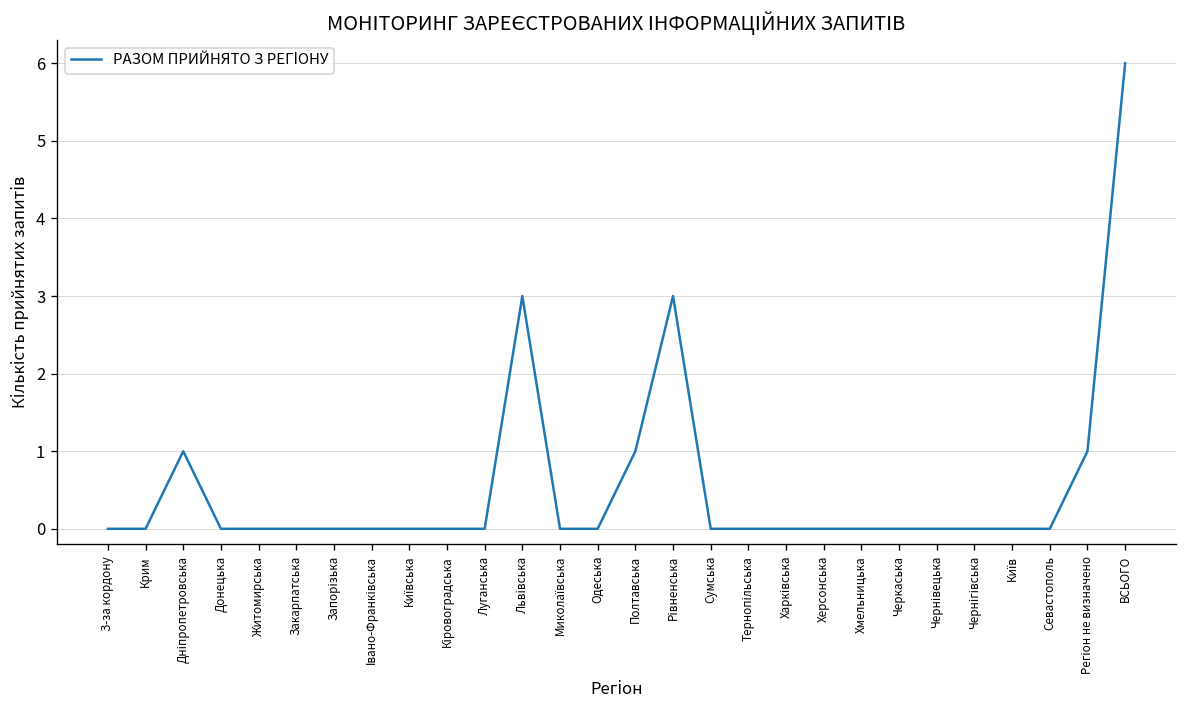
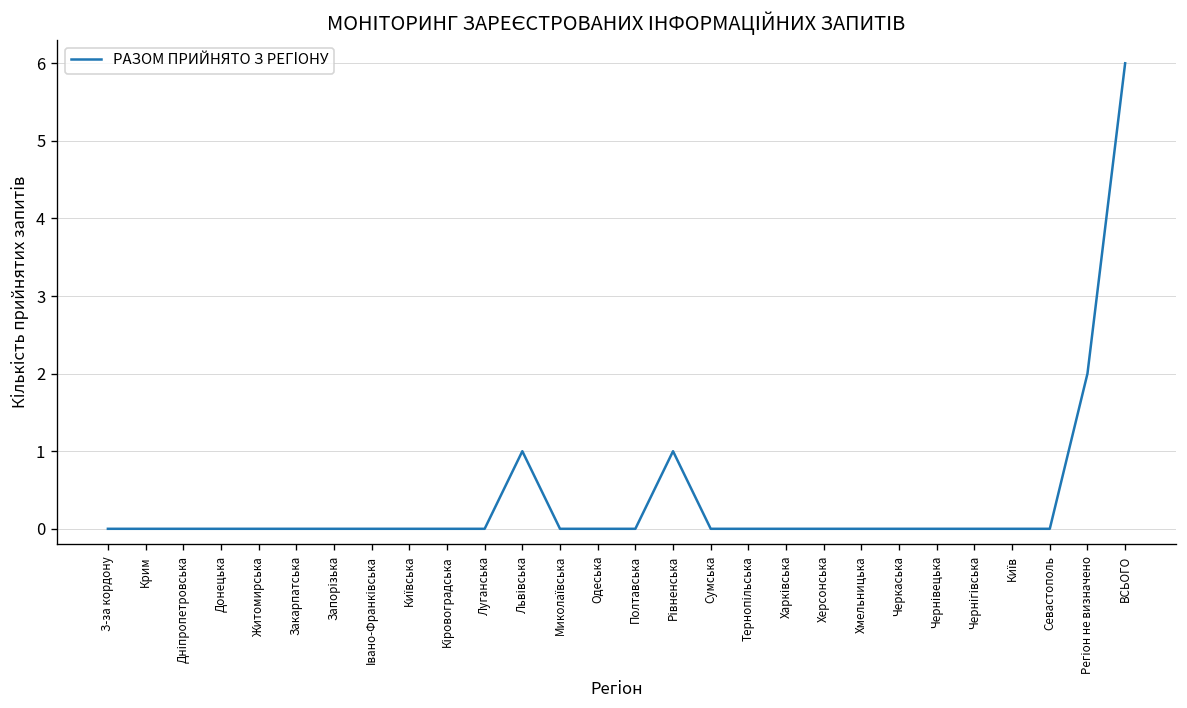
  {
    "З-за кордону": 0,
    "Крим": 0,
-   "Дніпропетровська": 1,
+   "Дніпропетровська": 0,
    "Донецька": 0,
    "Житомирська": 0,
    "Закарпатська": 0,
    "Запорізька": 0,
    "Івано-Франківська": 0,
    "Київська": 0,
    "Кіровоградська": 0,
    "Луганська": 0,
-   "Львівська": 3,
+   "Львівська": 1,
    "Миколаївська": 0,
    "Одеська": 0,
-   "Полтавська": 1,
-   "Рівненська": 3,
+   "Полтавська": 0,
+   "Рівненська": 1,
    "Сумська": 0,
    "Тернопільська": 0,
    "Харківська": 0,
    "Херсонська": 0,
    "Хмельницька": 0,
    "Черкаська": 0,
    "Чернівецька": 0,
    "Чернігівська": 0,
    "Київ": 0,
    "Севастополь": 0,
-   "Регіон не визначено": 1,
+   "Регіон не визначено": 2,
    "ВСЬОГО": 6
  }
